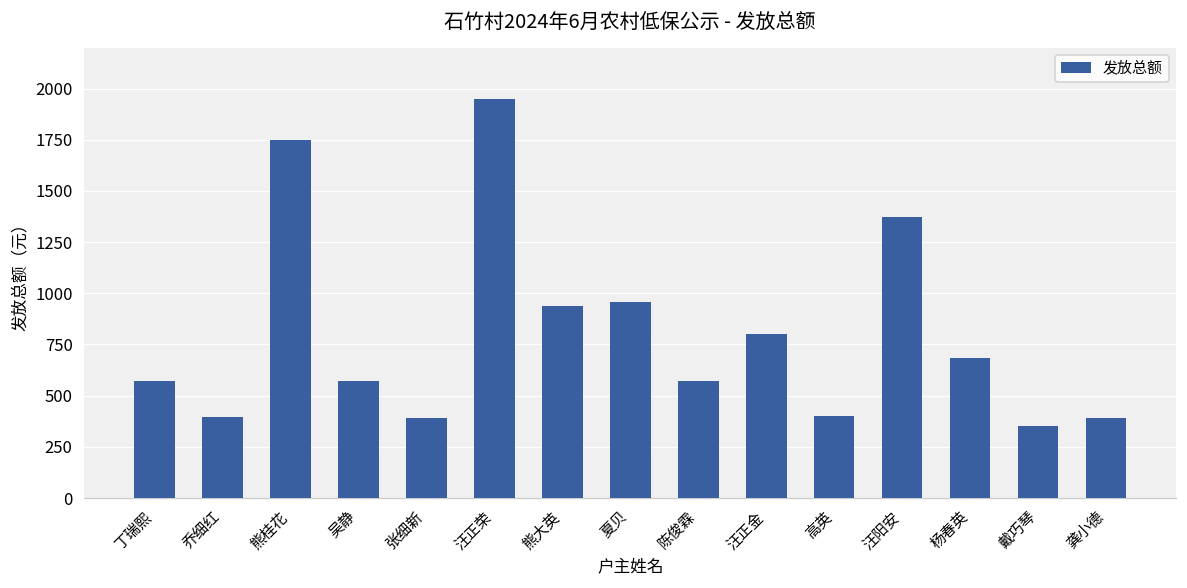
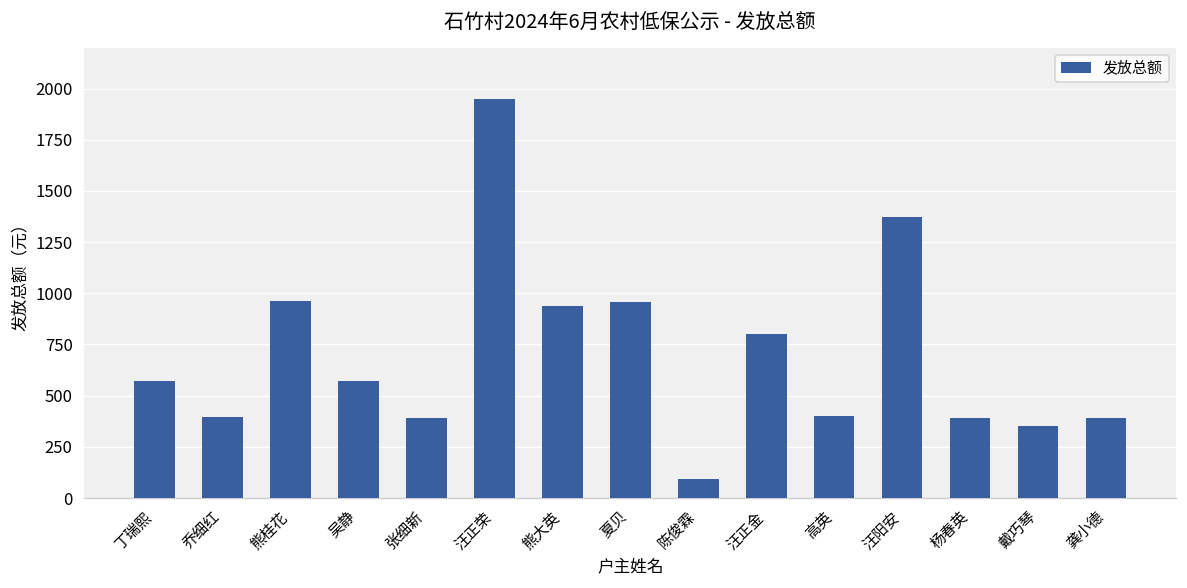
  {
    "丁瑞熙": 570,
    "乔细红": 400,
-   "熊桂花": 1750,
+   "熊桂花": 960,
    "吴静": 570,
    "张细新": 390,
    "汪正荣": 1950,
    "熊大英": 940,
    "夏贝": 960,
-   "陈俊霖": 570,
+   "陈俊霖": 90,
    "汪正金": 800,
    "高英": 400,
    "汪阳安": 1380,
-   "杨春英": 680,
+   "杨春英": 390,
    "戴巧琴": 350,
    "龚小德": 390
  }
